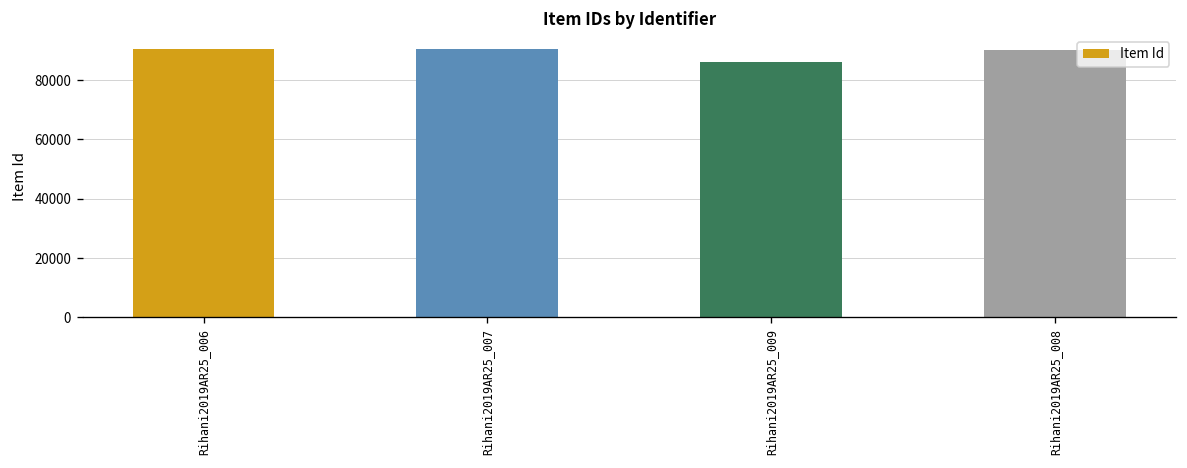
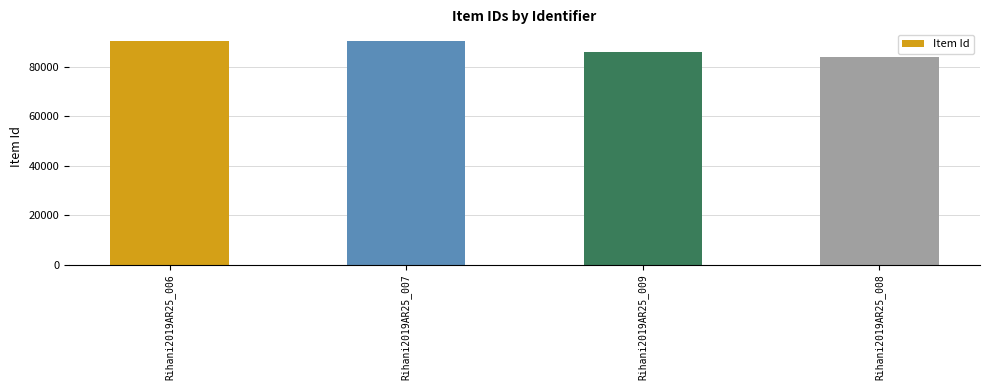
  {
    "Rihani2019AR25_006": 91000,
    "Rihani2019AR25_007": 91000,
    "Rihani2019AR25_009": 86000,
-   "Rihani2019AR25_008": 90000
+   "Rihani2019AR25_008": 84000
  }
